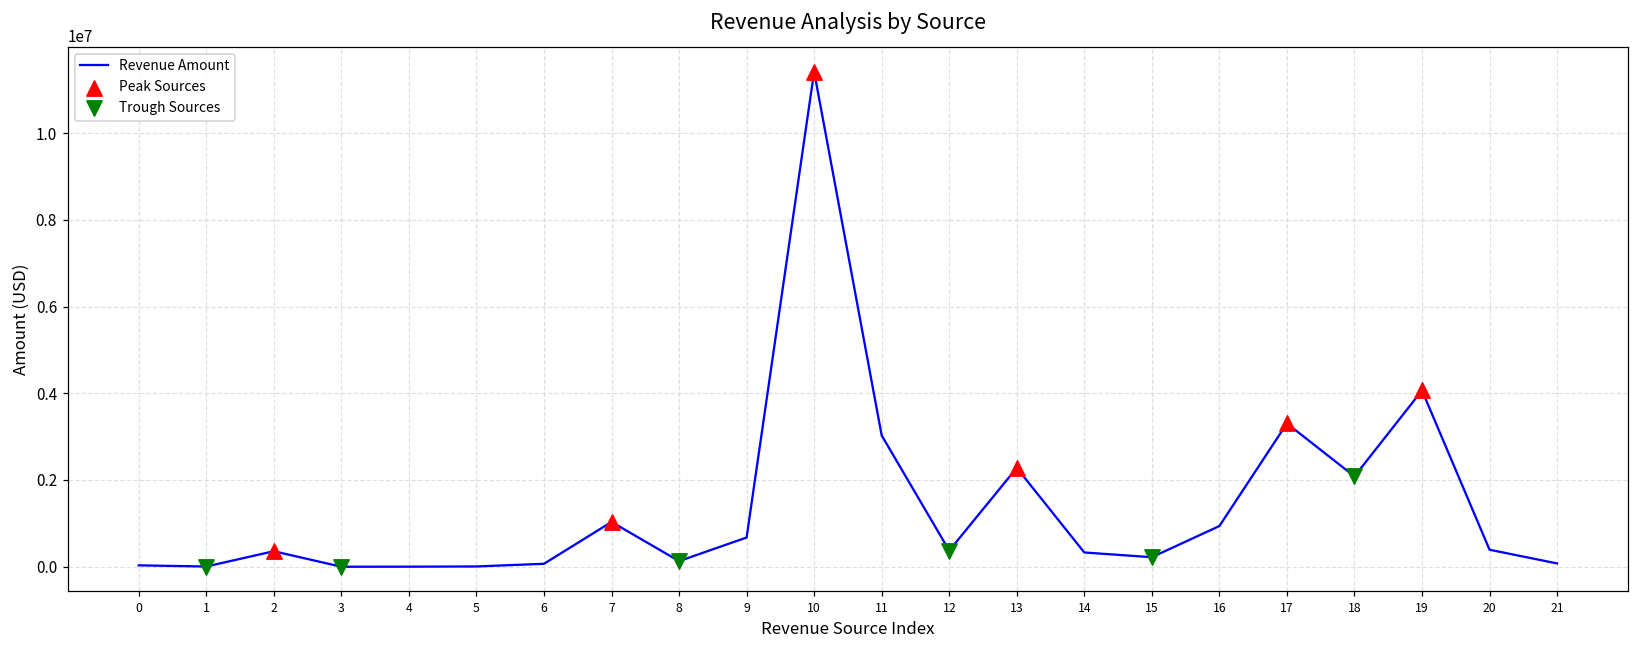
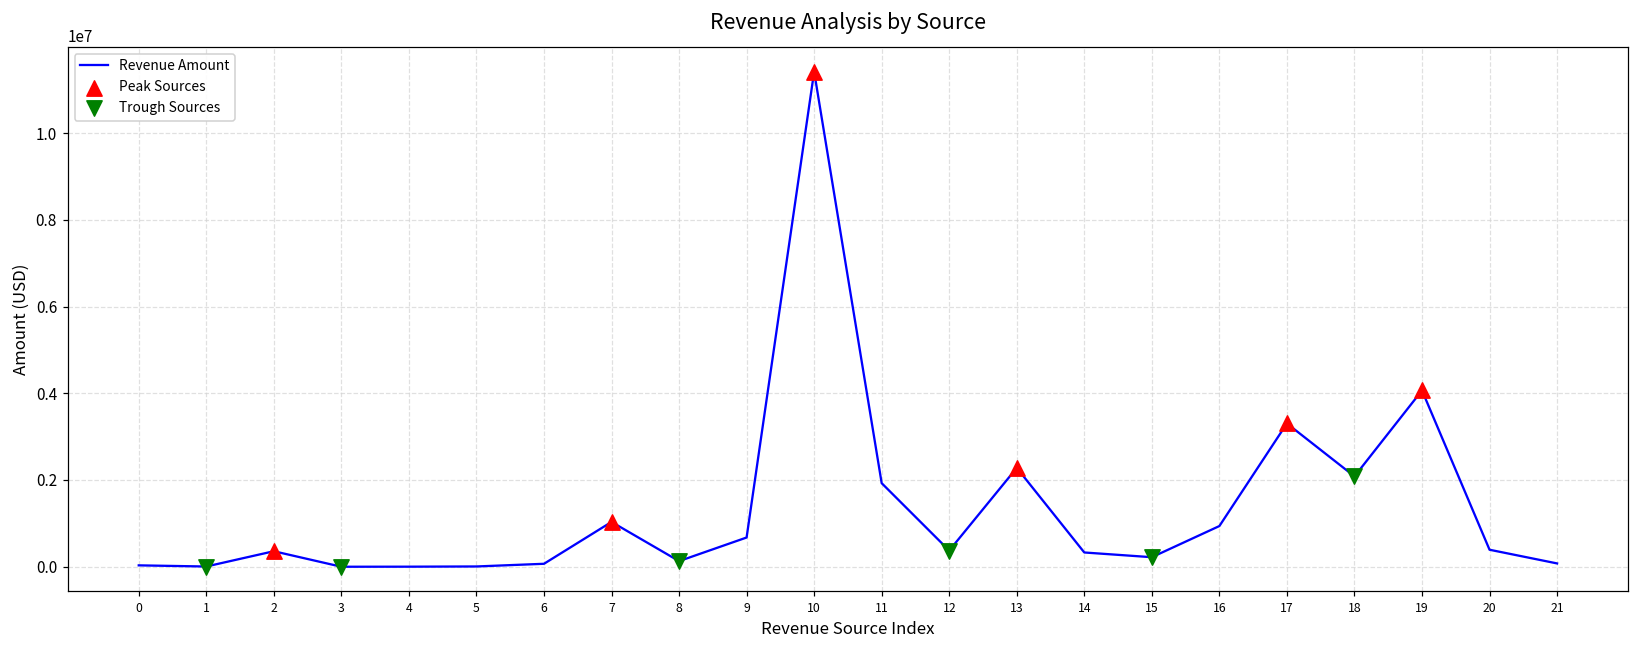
  {
    "Revenue Amount": {
      "0": 0,
      "4": 0,
      "5": 0,
      "6": 100000,
      "9": 700000,
-     "11": 3000000,
+     "11": 1900000,
      "14": 300000,
      "16": 900000,
      "20": 400000,
      "21": 100000
    }
  }
